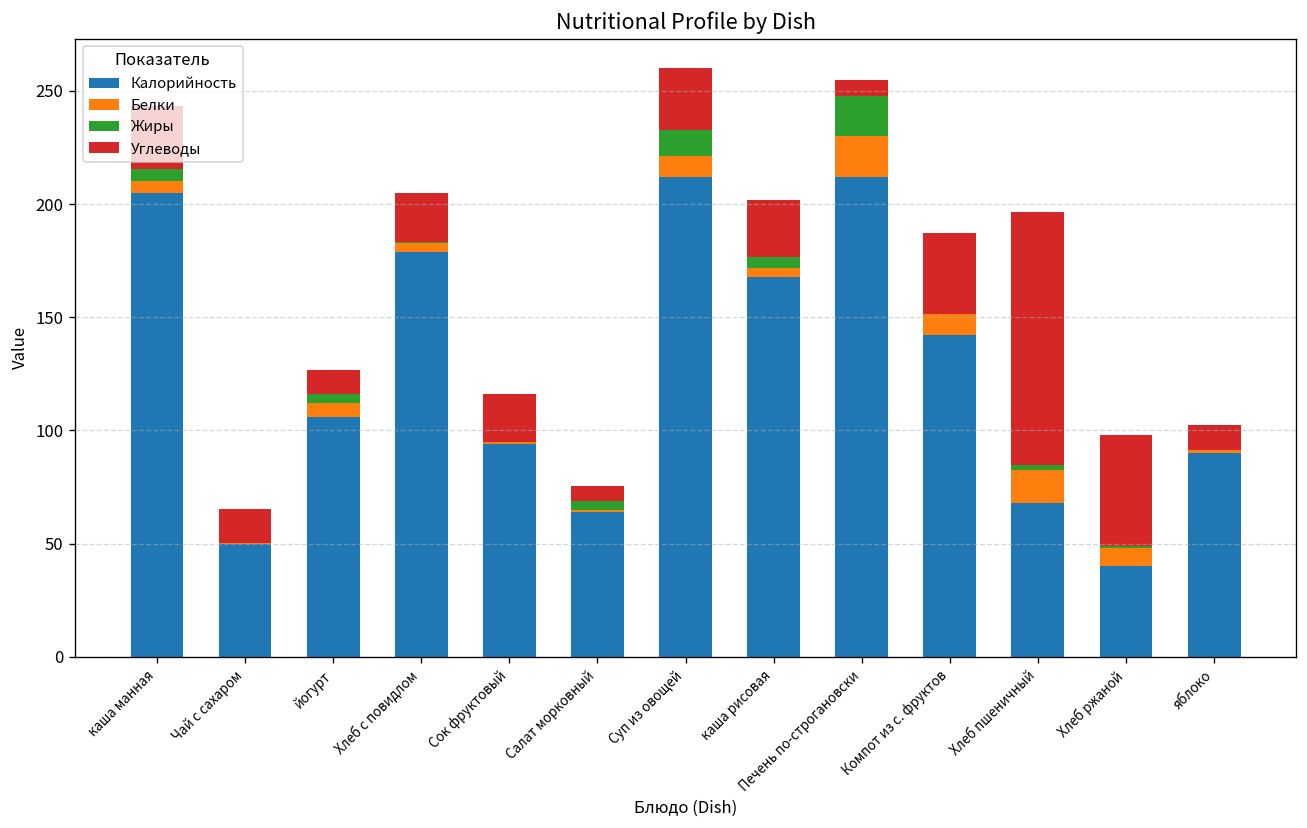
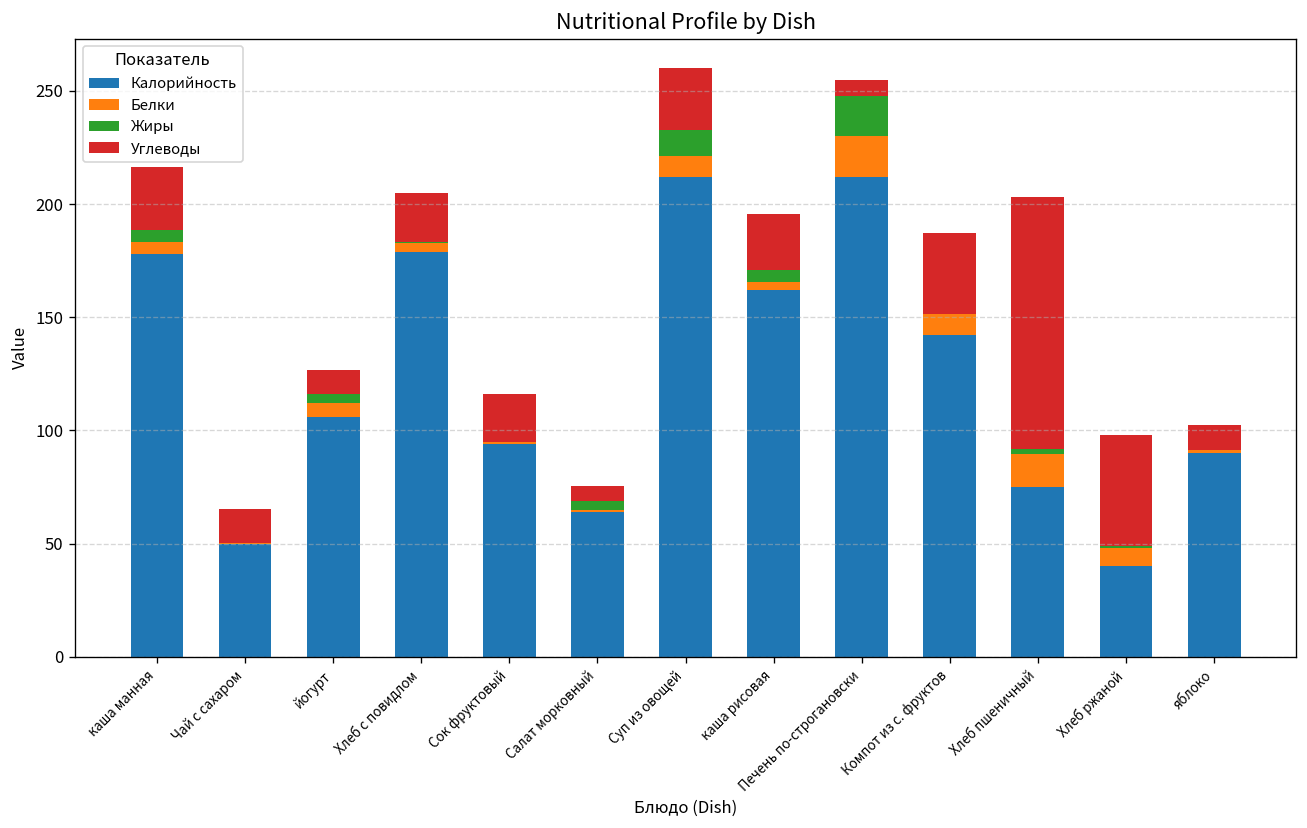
  {
    "Калорийность": {
-     "каша манная": 205,
+     "каша манная": 178,
      "Чай с сахаром": 50,
      "йогурт": 106,
      "Хлеб с повидлом": 179,
      "Сок фруктовый": 94,
      "Салат морковный": 64,
      "Суп из овощей": 212,
-     "каша рисовая": 168,
+     "каша рисовая": 162,
      "Печень по-строгановски": 212,
      "Компот из с. фруктов": 142,
-     "Хлеб пшеничный": 68,
+     "Хлеб пшеничный": 75,
      "Хлеб ржаной": 40,
      "яблоко": 90
    },
    "Белки": {
      "каша манная": 5,
      "йогурт": 6,
      "Хлеб с повидлом": 4,
      "Суп из овощей": 9,
      "каша рисовая": 4,
      "Печень по-строгановски": 18,
      "Компот из с. фруктов": 9,
      "Хлеб пшеничный": 15,
      "Хлеб ржаной": 8,
      "яблоко": 1
    },
    "Жиры": {
      "каша манная": 5,
      "йогурт": 4,
      "Сок фруктовый": 0,
      "Салат морковный": 4,
      "Суп из овощей": 11,
      "каша рисовая": 5,
      "Печень по-строгановски": 18,
      "Компот из с. фруктов": 0,
      "Хлеб пшеничный": 2,
      "яблоко": 0
    },
    "Углеводы": {
      "Чай с сахаром": 15,
      "йогурт": 11,
      "Хлеб с повидлом": 22,
      "Сок фруктовый": 21,
      "Салат морковный": 7,
      "Суп из овощей": 27,
      "каша рисовая": 25,
      "Печень по-строгановски": 7,
      "Компот из с. фруктов": 36,
      "Хлеб пшеничный": 111,
      "Хлеб ржаной": 49,
      "яблоко": 11
    }
  }
